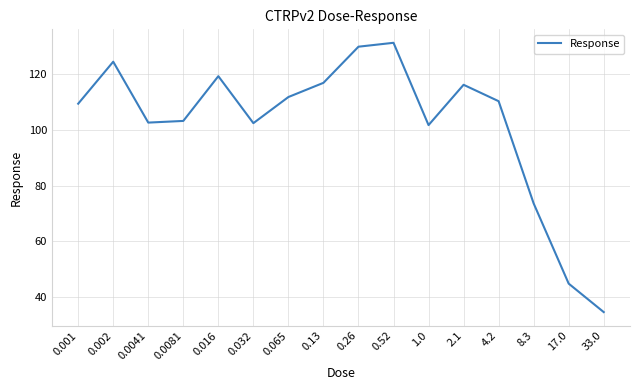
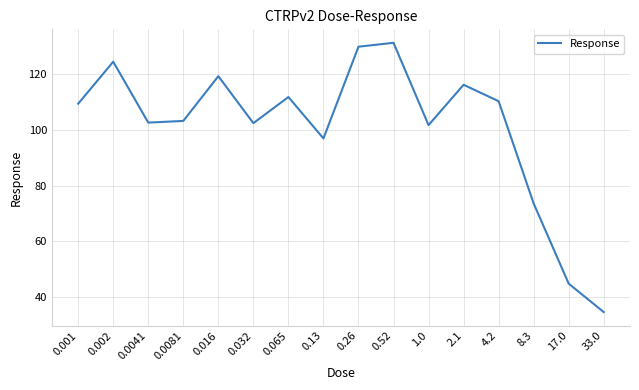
  {
    "0.001": 110,
    "0.002": 125,
    "0.0041": 103,
    "0.0081": 103,
    "0.016": 119,
    "0.032": 103,
    "0.065": 112,
-   "0.13": 117,
+   "0.13": 97,
    "0.26": 130,
    "0.52": 131,
    "1.0": 102,
    "2.1": 116,
    "4.2": 110,
    "8.3": 74,
    "17.0": 45,
    "33.0": 35
  }
